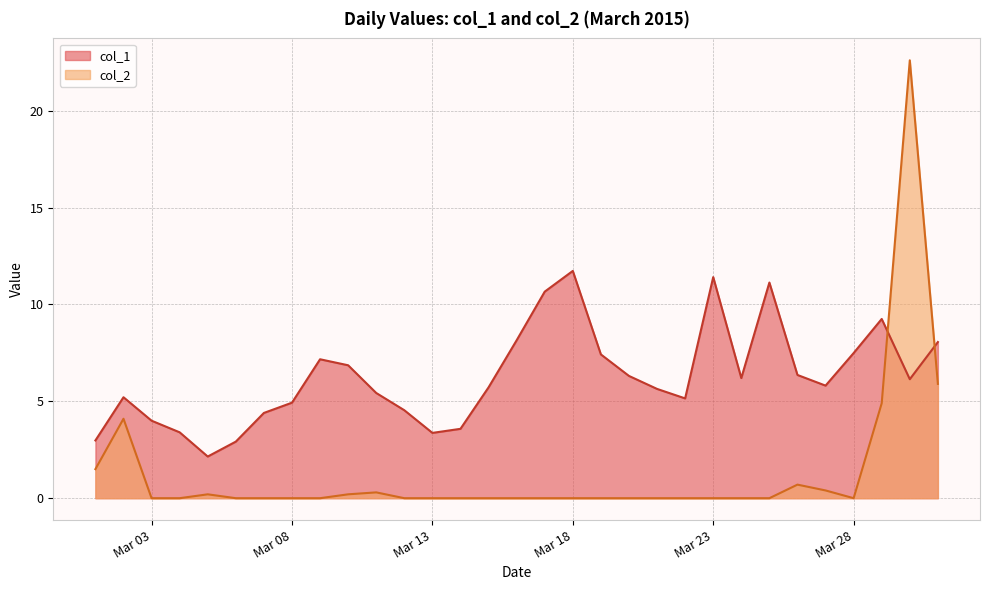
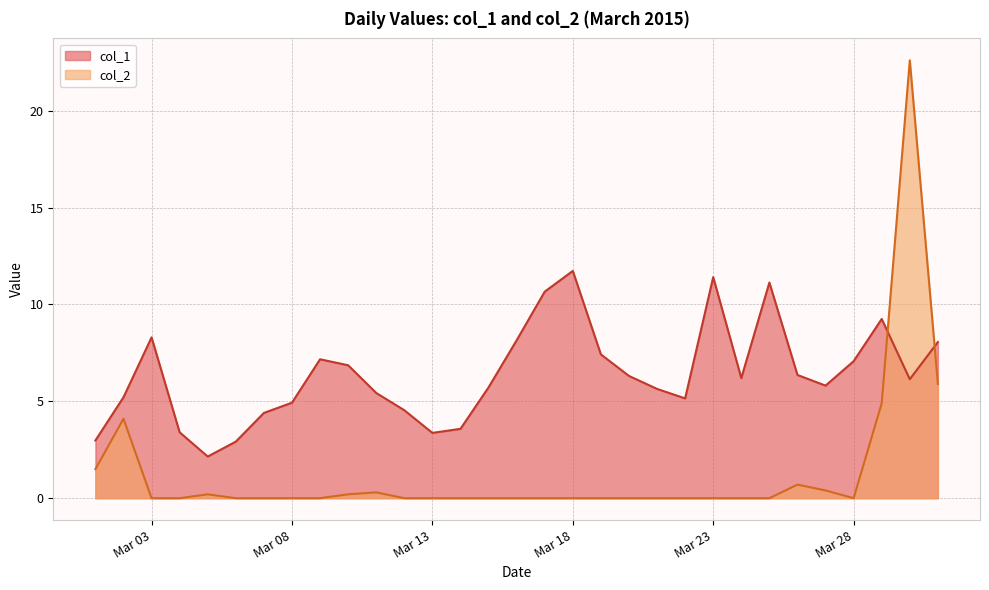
  {
    "col_1": {
-     "Mar 03": 4.0,
+     "Mar 03": 8.3,
      "Mar 08": 4.9,
      "Mar 13": 3.4,
      "Mar 18": 11.7,
      "Mar 23": 11.4,
-     "Mar 28": 7.5
+     "Mar 28": 7.1
    },
    "col_2": {
      "Mar 03": 0.0,
      "Mar 08": 0.0,
      "Mar 13": 0.0,
      "Mar 18": 0.0,
      "Mar 23": 0.0,
      "Mar 28": 0.0
    }
  }
